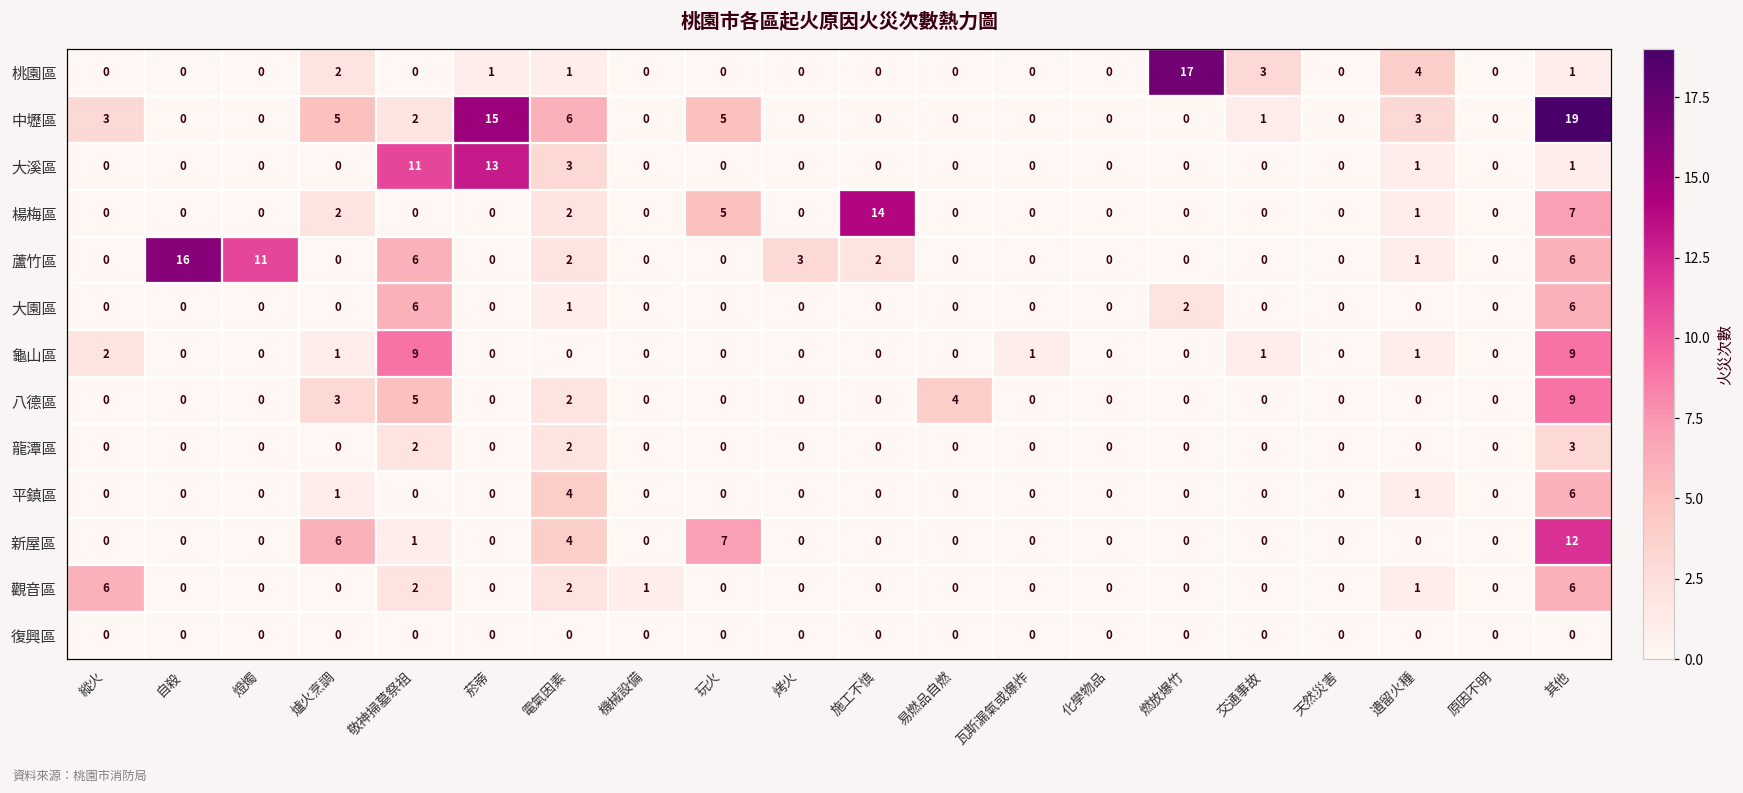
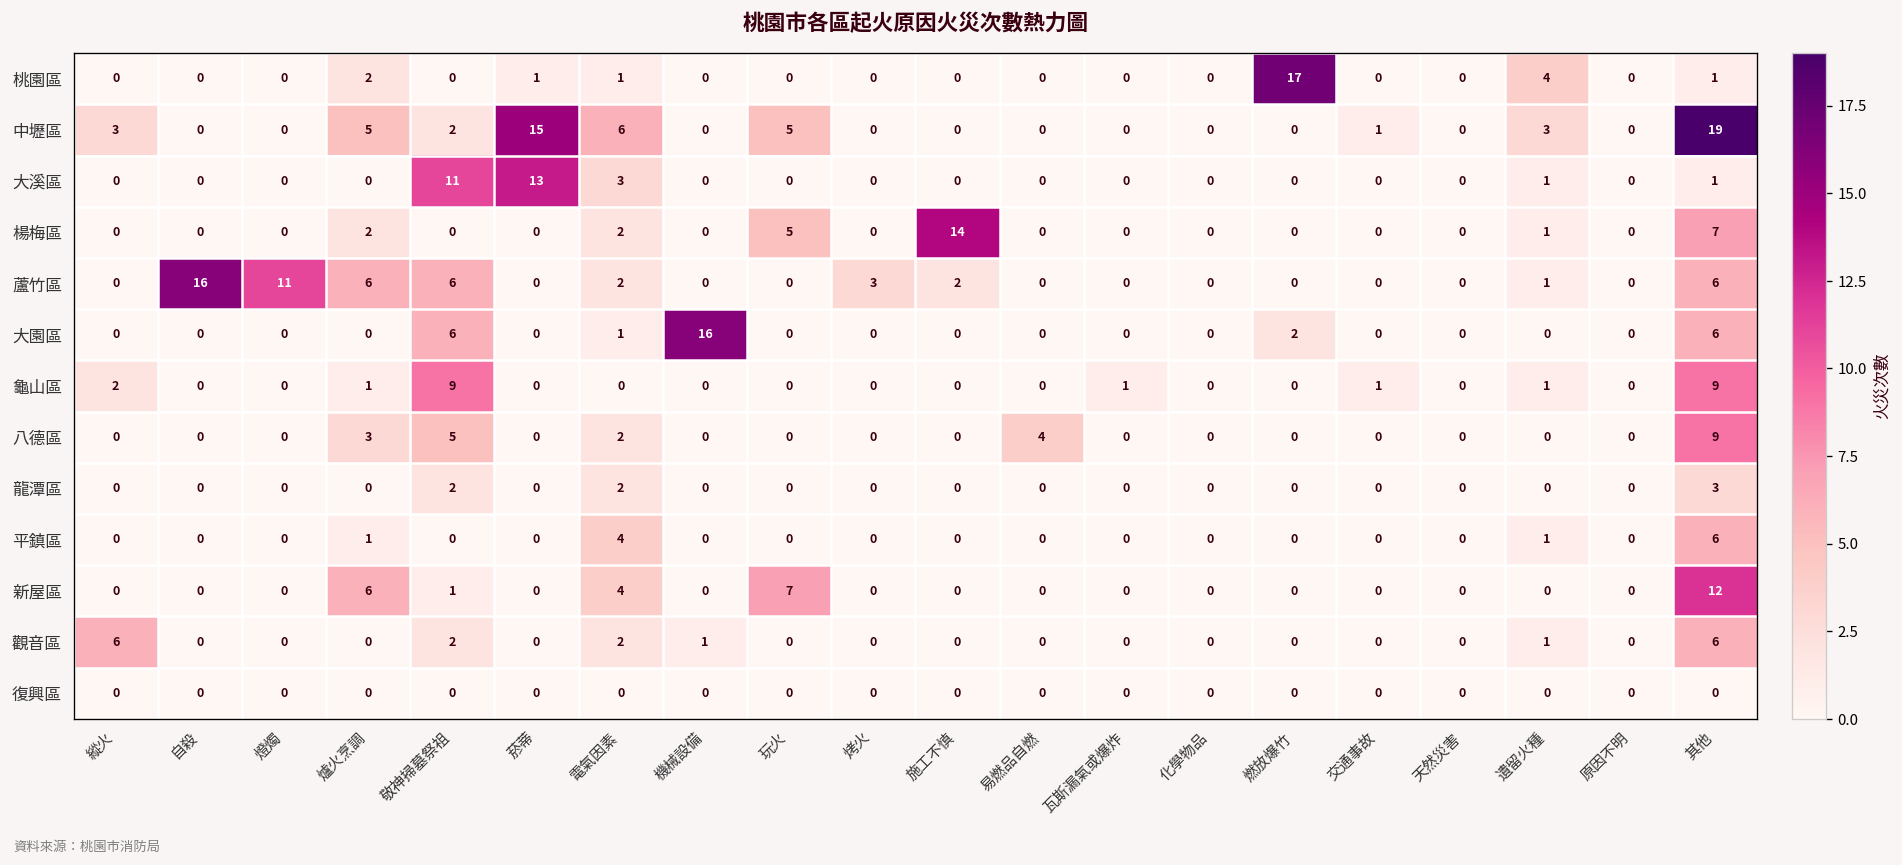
  {
    "桃園區": {
      "縱火": 0,
      "自殺": 0,
      "燈燭": 0,
      "爐火烹調": 2,
      "敬神掃墓祭祖": 0,
      "菸蒂": 1,
      "電氣因素": 1,
      "機械設備": 0,
      "玩火": 0,
      "烤火": 0,
      "施工不慎": 0,
      "易燃品自燃": 0,
      "瓦斯漏氣或爆炸": 0,
      "化學物品": 0,
      "燃放爆竹": 17,
-     "交通事故": 3,
+     "交通事故": 0,
      "天然災害": 0,
      "遺留火種": 4,
      "原因不明": 0,
      "其他": 1
    },
    "蘆竹區": {
      "縱火": 0,
      "自殺": 16,
      "燈燭": 11,
-     "爐火烹調": 0,
+     "爐火烹調": 6,
      "敬神掃墓祭祖": 6,
      "菸蒂": 0,
      "電氣因素": 2,
      "機械設備": 0,
      "玩火": 0,
      "烤火": 3,
      "施工不慎": 2,
      "易燃品自燃": 0,
      "瓦斯漏氣或爆炸": 0,
      "化學物品": 0,
      "燃放爆竹": 0,
      "交通事故": 0,
      "天然災害": 0,
      "遺留火種": 1,
      "原因不明": 0,
      "其他": 6
    },
    "大園區": {
      "縱火": 0,
      "自殺": 0,
      "燈燭": 0,
      "爐火烹調": 0,
      "敬神掃墓祭祖": 6,
      "菸蒂": 0,
      "電氣因素": 1,
-     "機械設備": 0,
+     "機械設備": 16,
      "玩火": 0,
      "烤火": 0,
      "施工不慎": 0,
      "易燃品自燃": 0,
      "瓦斯漏氣或爆炸": 0,
      "化學物品": 0,
      "燃放爆竹": 2,
      "交通事故": 0,
      "天然災害": 0,
      "遺留火種": 0,
      "原因不明": 0,
      "其他": 6
    }
  }
